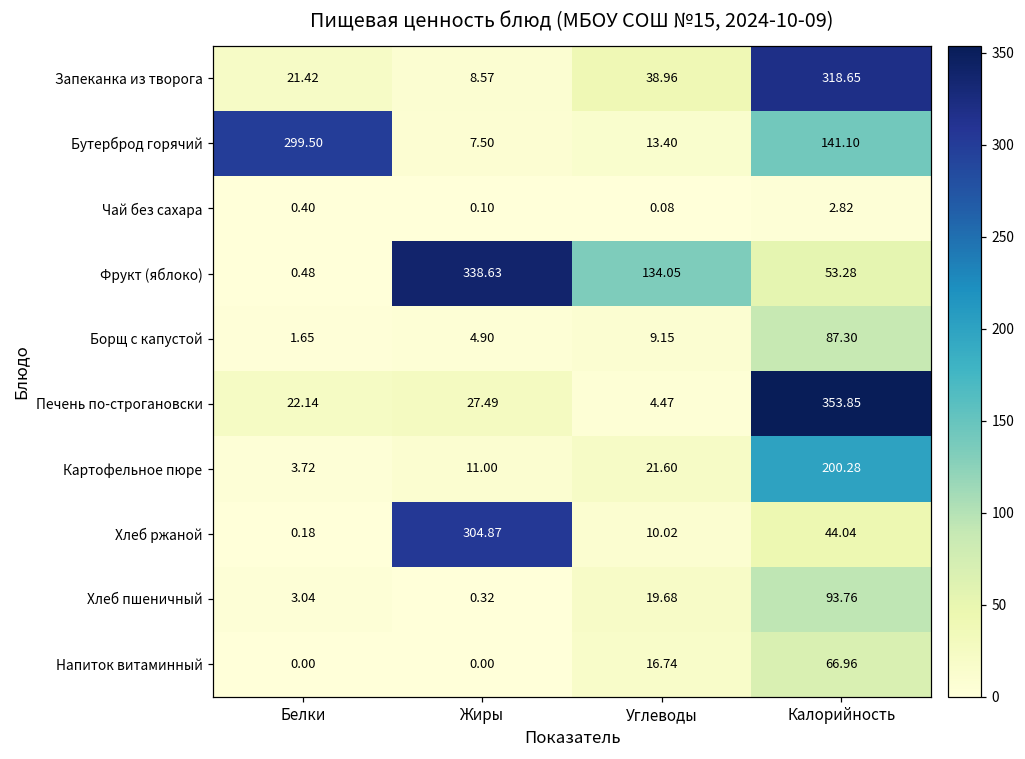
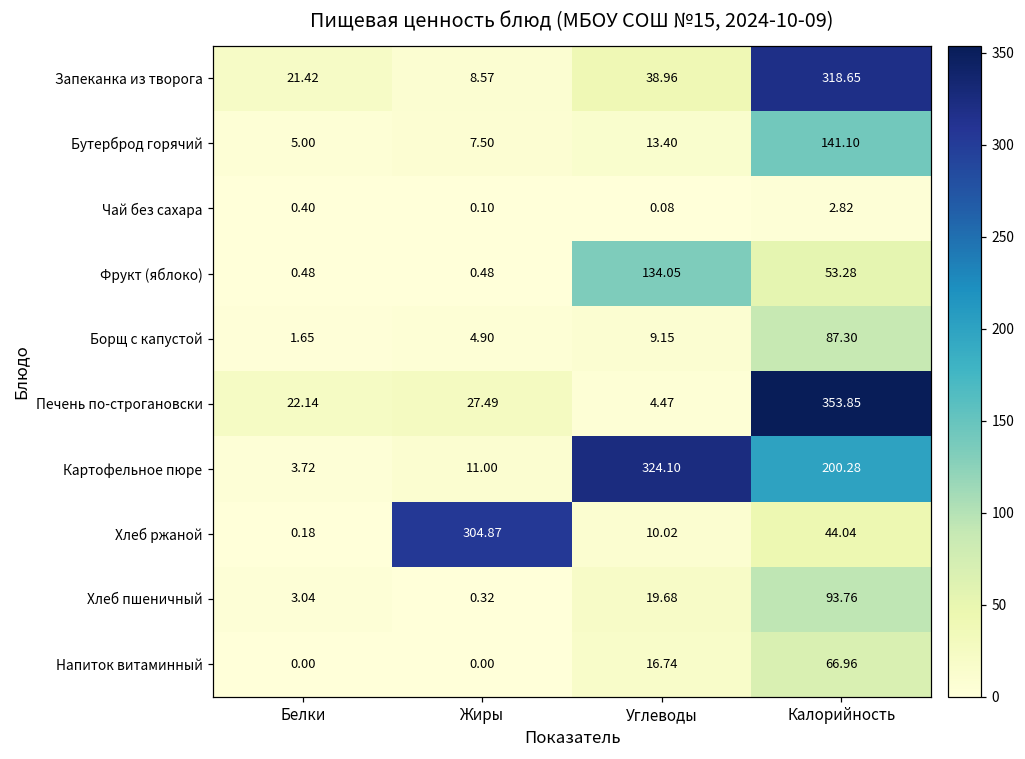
  {
    "Запеканка из творога": {
      "Белки": 21.42,
      "Жиры": 8.57,
      "Углеводы": 38.96,
      "Калорийность": 318.65
    },
    "Бутерброд горячий": {
-     "Белки": 299.50,
+     "Белки": 5.00,
      "Жиры": 7.50,
      "Углеводы": 13.40,
      "Калорийность": 141.10
    },
    "Чай без сахара": {
      "Белки": 0.40,
      "Жиры": 0.10,
      "Углеводы": 0.08,
      "Калорийность": 2.82
    },
    "Фрукт (яблоко)": {
      "Белки": 0.48,
-     "Жиры": 338.63,
+     "Жиры": 0.48,
      "Углеводы": 134.05,
      "Калорийность": 53.28
    },
    "Борщ с капустой": {
      "Белки": 1.65,
      "Жиры": 4.90,
      "Углеводы": 9.15,
      "Калорийность": 87.30
    },
    "Печень по-строгановски": {
      "Белки": 22.14,
      "Жиры": 27.49,
      "Углеводы": 4.47,
      "Калорийность": 353.85
    },
    "Картофельное пюре": {
      "Белки": 3.72,
      "Жиры": 11.00,
-     "Углеводы": 21.60,
+     "Углеводы": 324.10,
      "Калорийность": 200.28
    },
    "Хлеб ржаной": {
      "Белки": 0.18,
      "Жиры": 304.87,
      "Углеводы": 10.02,
      "Калорийность": 44.04
    },
    "Хлеб пшеничный": {
      "Белки": 3.04,
      "Жиры": 0.32,
      "Углеводы": 19.68,
      "Калорийность": 93.76
    },
    "Напиток витаминный": {
      "Белки": 0.00,
      "Жиры": 0.00,
      "Углеводы": 16.74,
      "Калорийность": 66.96
    }
  }
